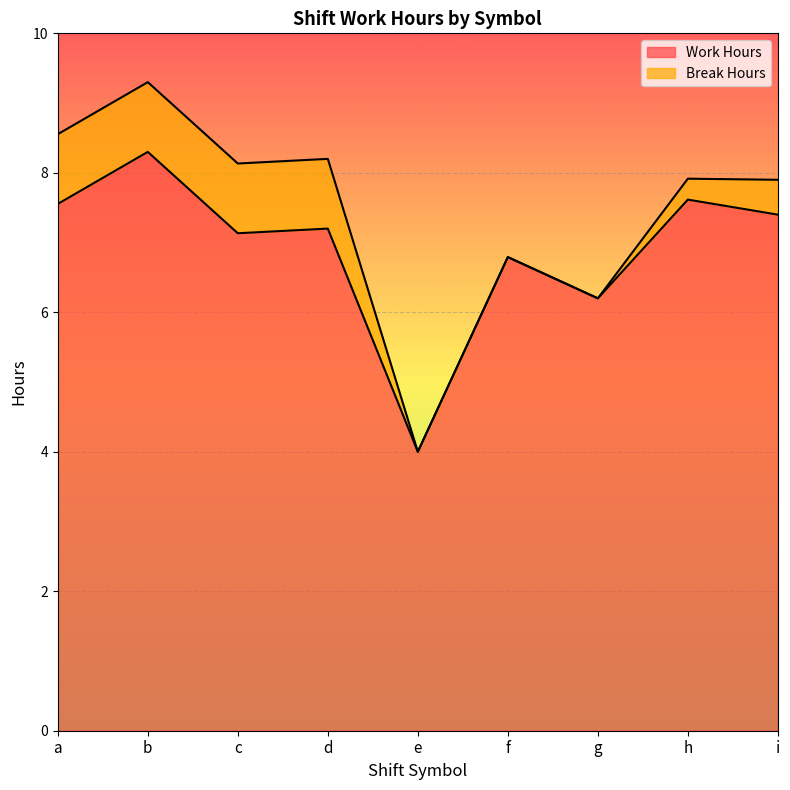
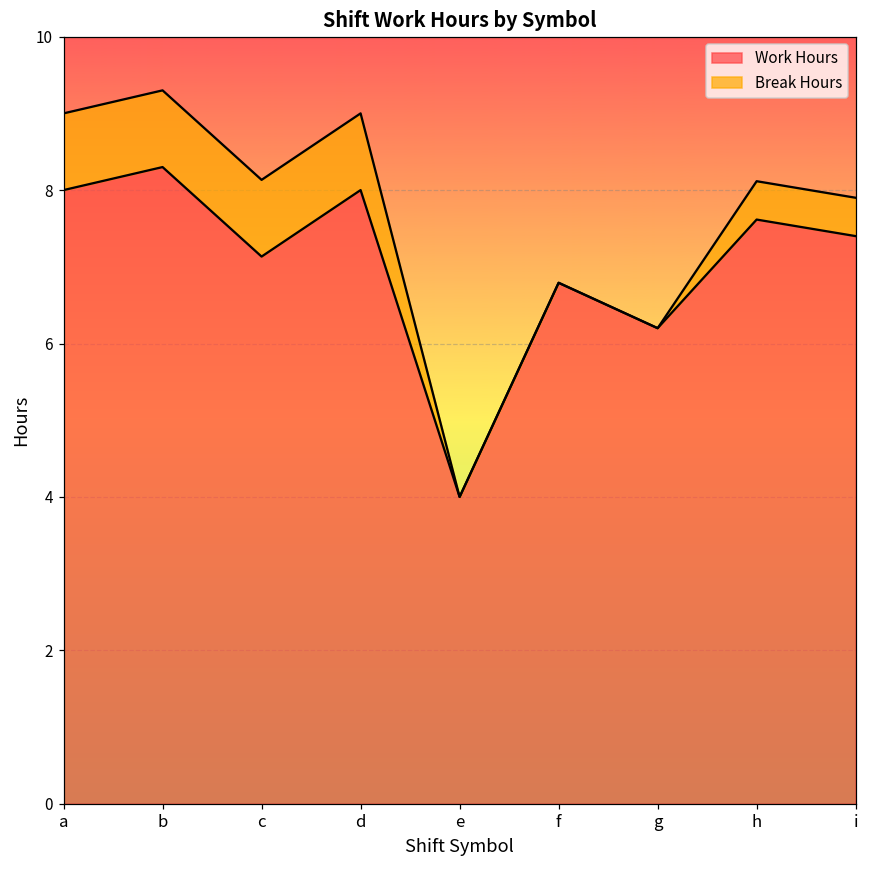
  {
    "Work Hours": {
-     "a": 7.6,
+     "a": 8.0,
      "b": 8.3,
      "c": 7.1,
-     "d": 7.2,
+     "d": 8.0,
      "h": 7.6,
      "i": 7.4
    },
    "Break Hours": {
      "a": 1.0,
      "b": 1.0,
      "c": 1.0,
      "d": 1.0,
-     "h": 0.3,
+     "h": 0.5,
      "i": 0.5
    }
  }
